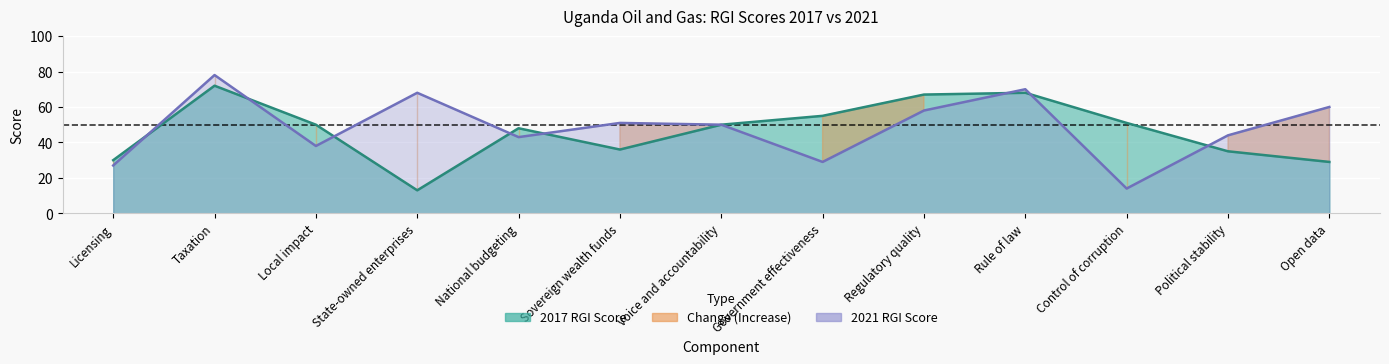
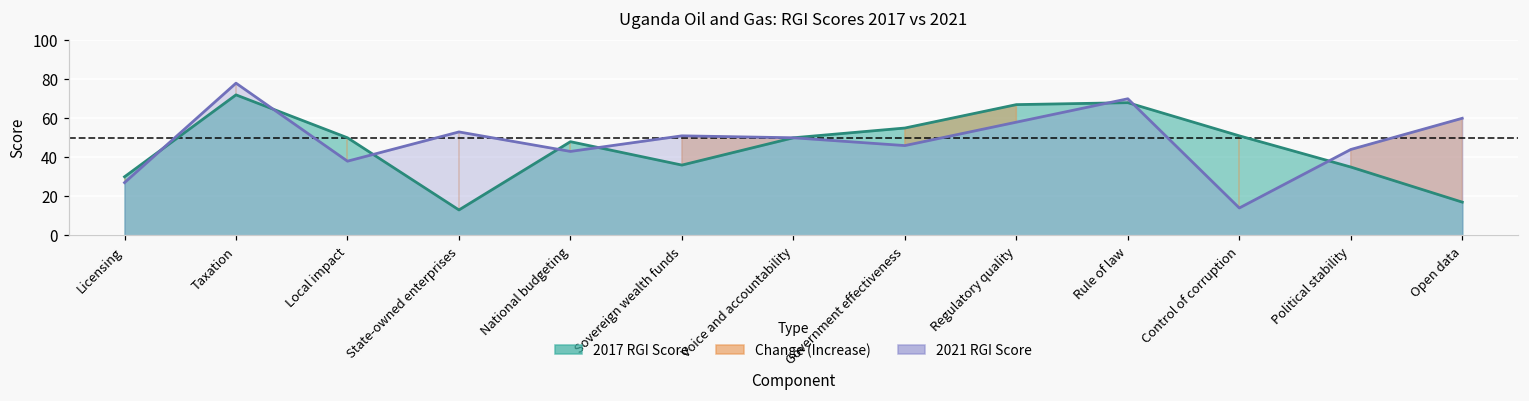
  {
    "2017 RGI Score": {
      "Licensing": 30,
      "Taxation": 72,
      "Local impact": 50,
      "State-owned enterprises": 13,
      "National budgeting": 48,
      "Sovereign wealth funds": 36,
      "Government effectiveness": 55,
      "Regulatory quality": 67,
      "Rule of law": 68,
      "Control of corruption": 51,
      "Political stability": 35,
-     "Open data": 29
+     "Open data": 17
    },
    "2021 RGI Score": {
      "Licensing": 27,
      "Taxation": 78,
      "Local impact": 38,
-     "State-owned enterprises": 68,
+     "State-owned enterprises": 53,
      "National budgeting": 43,
      "Sovereign wealth funds": 51,
-     "Government effectiveness": 29,
+     "Government effectiveness": 46,
      "Regulatory quality": 58,
      "Rule of law": 70,
      "Control of corruption": 14,
      "Political stability": 44,
      "Open data": 60
    }
  }
